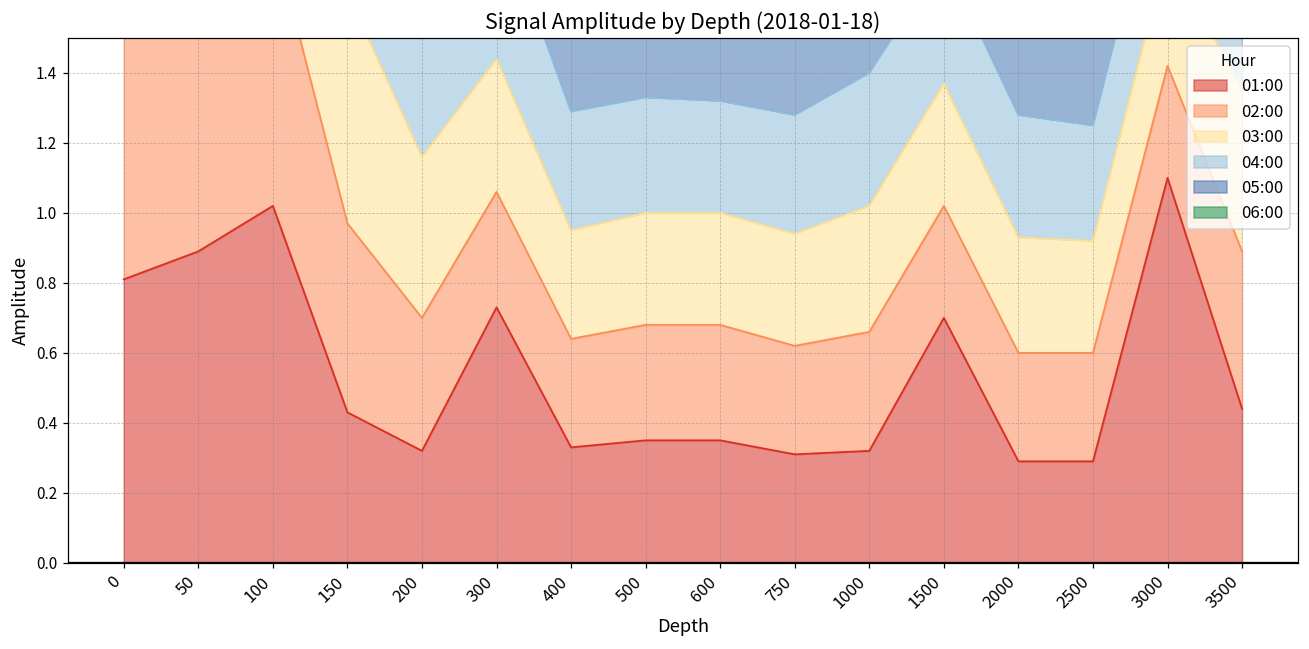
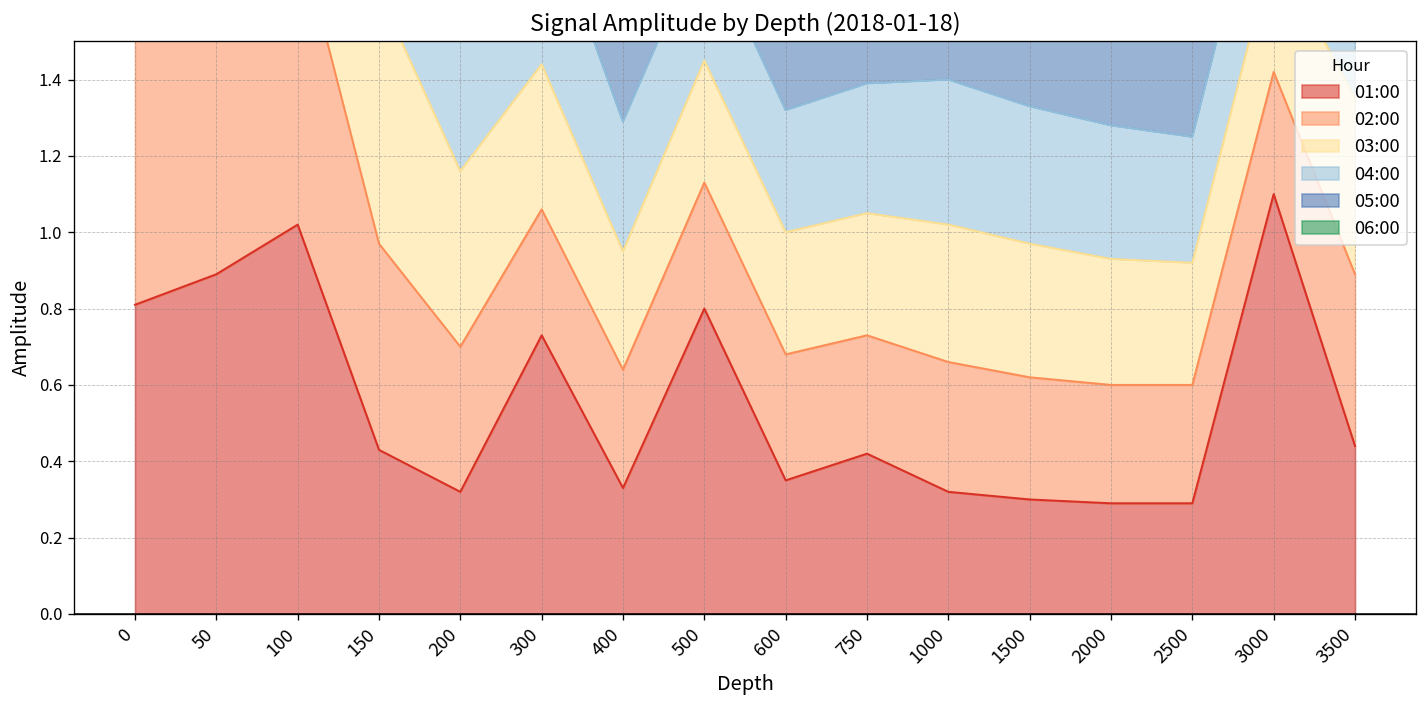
  {
    "01:00": {
      "0": 0.81,
      "50": 0.89,
      "100": 1.02,
      "150": 0.43,
      "200": 0.32,
      "300": 0.73,
      "400": 0.33,
-     "500": 0.35,
+     "500": 0.80,
      "600": 0.35,
-     "750": 0.31,
+     "750": 0.42,
      "1000": 0.32,
-     "1500": 0.7,
+     "1500": 0.3,
      "2000": 0.29,
      "2500": 0.29,
      "3000": 1.10,
      "3500": 0.44
    },
    "02:00": {
      "150": 0.54,
      "200": 0.38,
      "300": 0.33,
      "400": 0.31,
      "500": 0.33,
      "600": 0.33,
      "750": 0.31,
      "1000": 0.34,
      "1500": 0.32,
      "2000": 0.31,
      "2500": 0.31,
      "3000": 0.32,
      "3500": 0.45
    },
    "03:00": {
      "200": 0.46,
      "300": 0.38,
      "400": 0.31,
      "500": 0.32,
      "600": 0.32,
      "750": 0.32,
      "1000": 0.36,
      "1500": 0.35,
      "2000": 0.33,
      "2500": 0.32
    },
    "04:00": {
      "400": 0.34,
      "600": 0.32,
      "750": 0.34,
      "1000": 0.38,
      "2000": 0.35,
      "2500": 0.33
    }
  }
